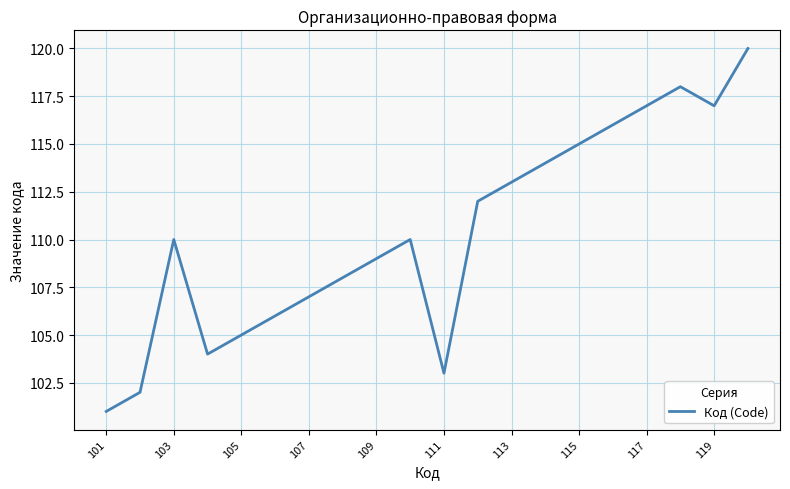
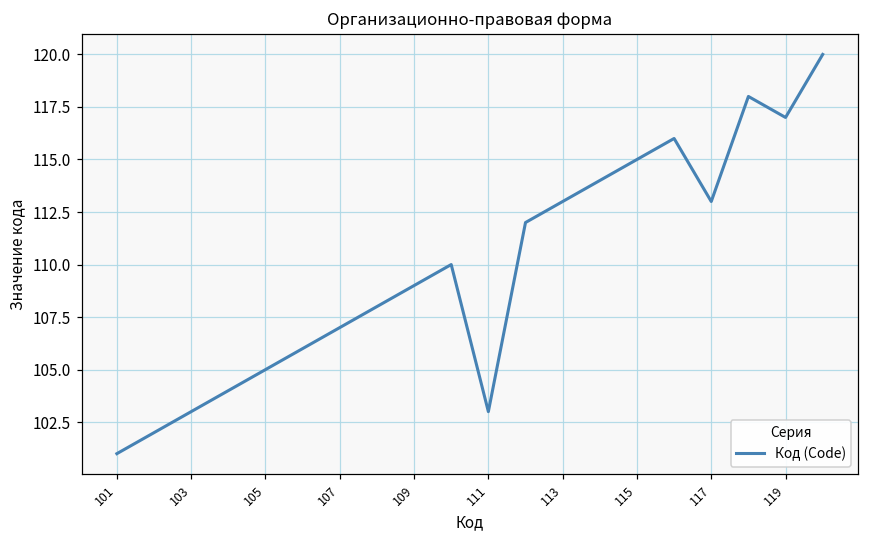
  {
    "101": 101,
-   "103": 110,
+   "103": 103,
    "105": 105,
    "107": 107,
    "109": 109,
    "111": 103,
    "113": 113,
    "115": 115,
-   "117": 117,
+   "117": 113,
    "119": 117
  }
